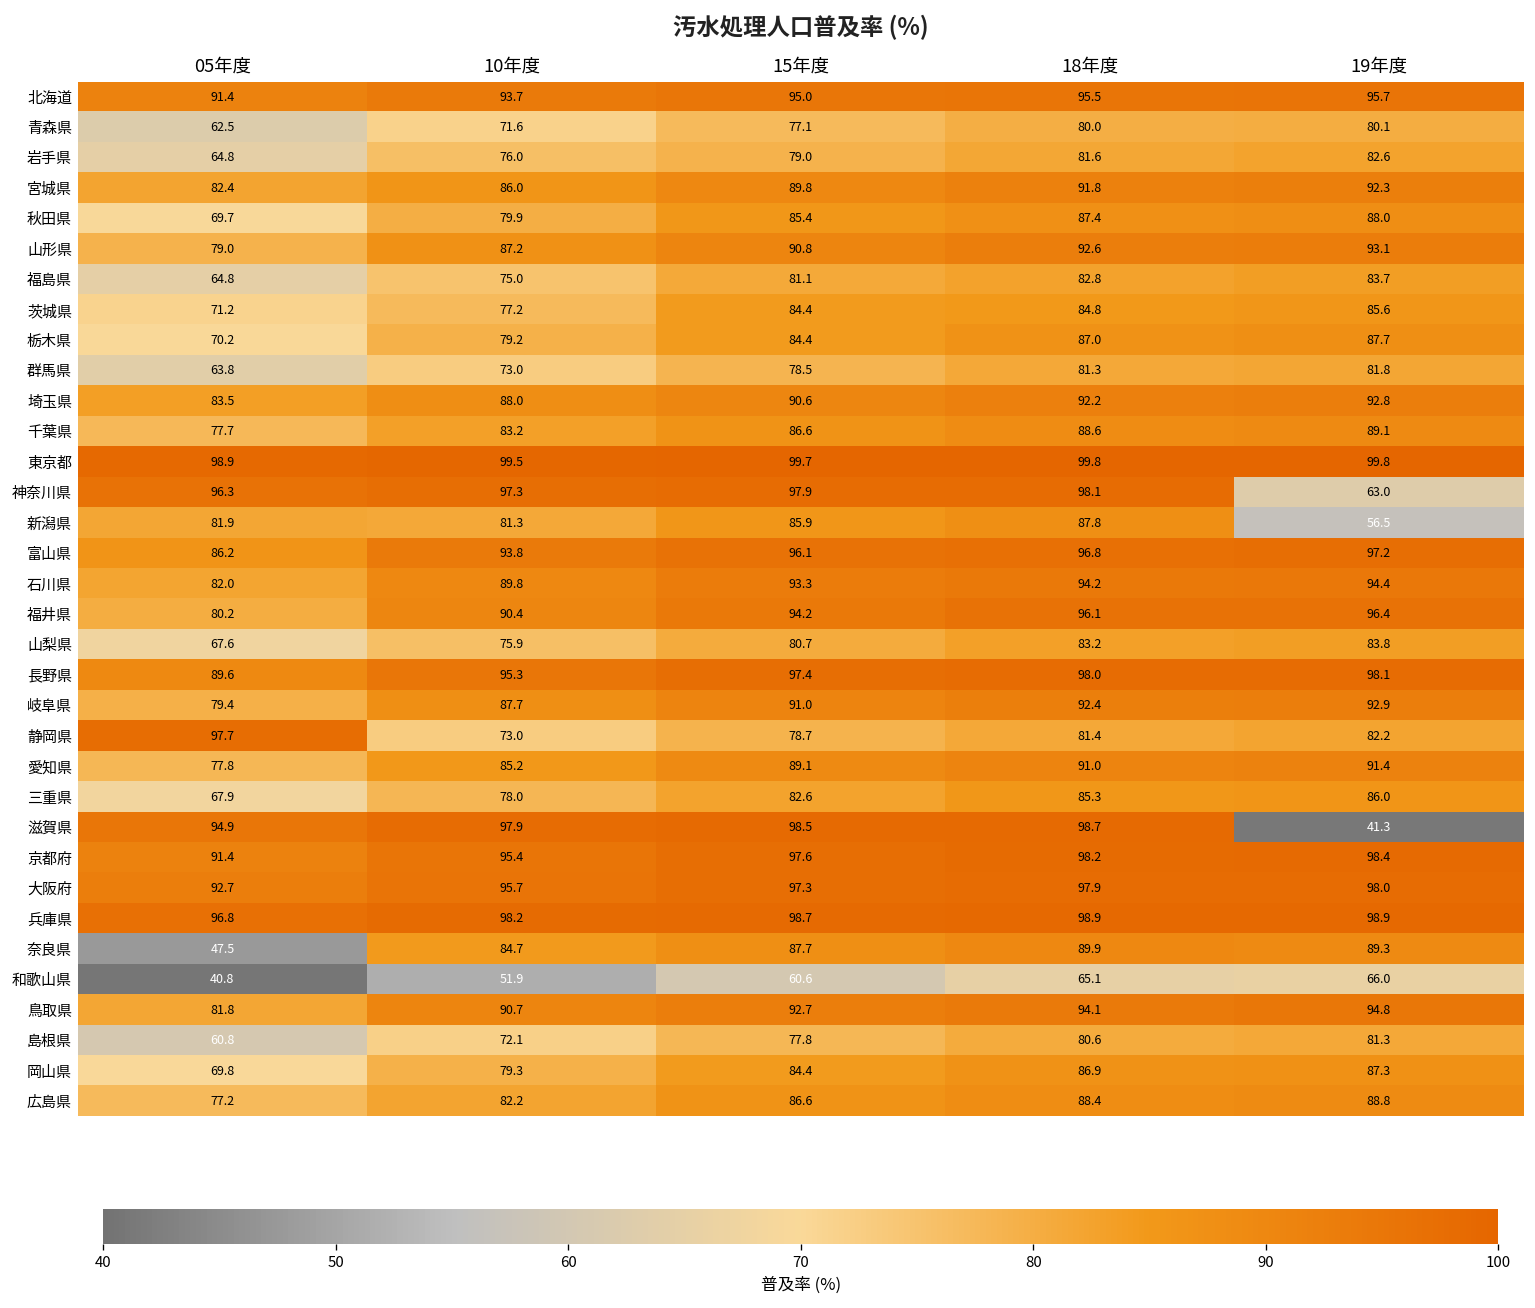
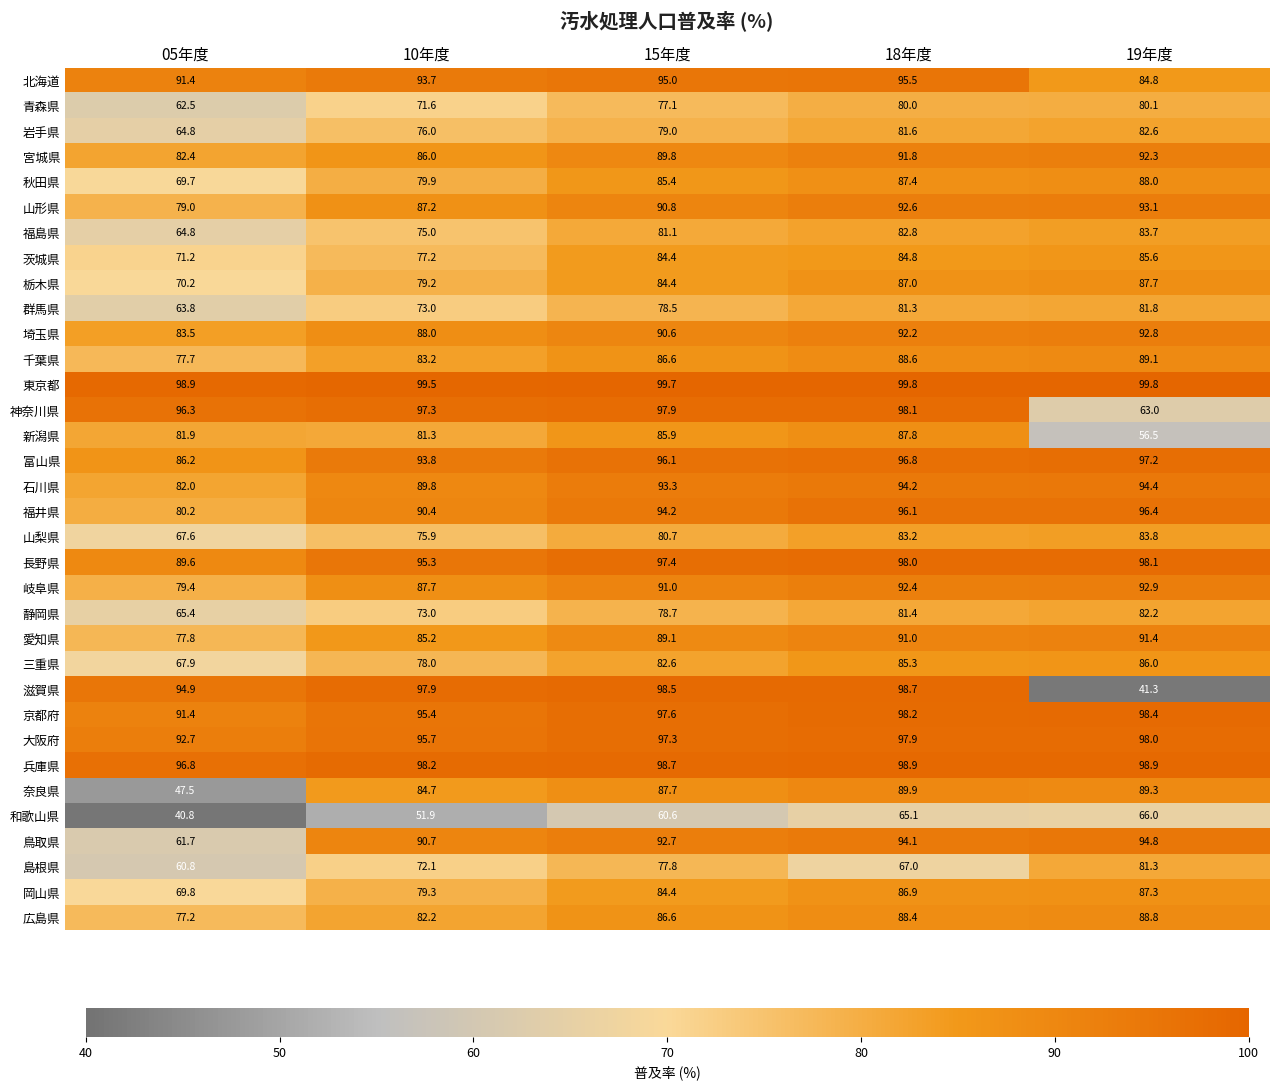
  {
    "北海道": {
      "05年度": 91.4,
      "10年度": 93.7,
      "15年度": 95.0,
      "18年度": 95.5,
-     "19年度": 95.7
+     "19年度": 84.8
    },
    "青森県": {
      "05年度": 62.5,
      "10年度": 71.6,
      "15年度": 77.1,
      "18年度": 80.0,
      "19年度": 80.1
    },
    "岩手県": {
      "05年度": 64.8,
      "10年度": 76.0,
      "15年度": 79.0,
      "18年度": 81.6,
      "19年度": 82.6
    },
    "宮城県": {
      "05年度": 82.4,
      "10年度": 86.0,
      "15年度": 89.8,
      "18年度": 91.8,
      "19年度": 92.3
    },
    "秋田県": {
      "05年度": 69.7,
      "10年度": 79.9,
      "15年度": 85.4,
      "18年度": 87.4,
      "19年度": 88.0
    },
    "山形県": {
      "05年度": 79.0,
      "10年度": 87.2,
      "15年度": 90.8,
      "18年度": 92.6,
      "19年度": 93.1
    },
    "福島県": {
      "05年度": 64.8,
      "10年度": 75.0,
      "15年度": 81.1,
      "18年度": 82.8,
      "19年度": 83.7
    },
    "茨城県": {
      "05年度": 71.2,
      "10年度": 77.2,
      "15年度": 84.4,
      "18年度": 84.8,
      "19年度": 85.6
    },
    "栃木県": {
      "05年度": 70.2,
      "10年度": 79.2,
      "15年度": 84.4,
      "18年度": 87.0,
      "19年度": 87.7
    },
    "群馬県": {
      "05年度": 63.8,
      "10年度": 73.0,
      "15年度": 78.5,
      "18年度": 81.3,
      "19年度": 81.8
    },
    "埼玉県": {
      "05年度": 83.5,
      "10年度": 88.0,
      "15年度": 90.6,
      "18年度": 92.2,
      "19年度": 92.8
    },
    "千葉県": {
      "05年度": 77.7,
      "10年度": 83.2,
      "15年度": 86.6,
      "18年度": 88.6,
      "19年度": 89.1
    },
    "東京都": {
      "05年度": 98.9,
      "10年度": 99.5,
      "15年度": 99.7,
      "18年度": 99.8,
      "19年度": 99.8
    },
    "神奈川県": {
      "05年度": 96.3,
      "10年度": 97.3,
      "15年度": 97.9,
      "18年度": 98.1,
      "19年度": 63.0
    },
    "新潟県": {
      "05年度": 81.9,
      "10年度": 81.3,
      "15年度": 85.9,
      "18年度": 87.8,
      "19年度": 56.5
    },
    "富山県": {
      "05年度": 86.2,
      "10年度": 93.8,
      "15年度": 96.1,
      "18年度": 96.8,
      "19年度": 97.2
    },
    "石川県": {
      "05年度": 82.0,
      "10年度": 89.8,
      "15年度": 93.3,
      "18年度": 94.2,
      "19年度": 94.4
    },
    "福井県": {
      "05年度": 80.2,
      "10年度": 90.4,
      "15年度": 94.2,
      "18年度": 96.1,
      "19年度": 96.4
    },
    "山梨県": {
      "05年度": 67.6,
      "10年度": 75.9,
      "15年度": 80.7,
      "18年度": 83.2,
      "19年度": 83.8
    },
    "長野県": {
      "05年度": 89.6,
      "10年度": 95.3,
      "15年度": 97.4,
      "18年度": 98.0,
      "19年度": 98.1
    },
    "岐阜県": {
      "05年度": 79.4,
      "10年度": 87.7,
      "15年度": 91.0,
      "18年度": 92.4,
      "19年度": 92.9
    },
    "静岡県": {
-     "05年度": 97.7,
+     "05年度": 65.4,
      "10年度": 73.0,
      "15年度": 78.7,
      "18年度": 81.4,
      "19年度": 82.2
    },
    "愛知県": {
      "05年度": 77.8,
      "10年度": 85.2,
      "15年度": 89.1,
      "18年度": 91.0,
      "19年度": 91.4
    },
    "三重県": {
      "05年度": 67.9,
      "10年度": 78.0,
      "15年度": 82.6,
      "18年度": 85.3,
      "19年度": 86.0
    },
    "滋賀県": {
      "05年度": 94.9,
      "10年度": 97.9,
      "15年度": 98.5,
      "18年度": 98.7,
      "19年度": 41.3
    },
    "京都府": {
      "05年度": 91.4,
      "10年度": 95.4,
      "15年度": 97.6,
      "18年度": 98.2,
      "19年度": 98.4
    },
    "大阪府": {
      "05年度": 92.7,
      "10年度": 95.7,
      "15年度": 97.3,
      "18年度": 97.9,
      "19年度": 98.0
    },
    "兵庫県": {
      "05年度": 96.8,
      "10年度": 98.2,
      "15年度": 98.7,
      "18年度": 98.9,
      "19年度": 98.9
    },
    "奈良県": {
      "05年度": 47.5,
      "10年度": 84.7,
      "15年度": 87.7,
      "18年度": 89.9,
      "19年度": 89.3
    },
    "和歌山県": {
      "05年度": 40.8,
      "10年度": 51.9,
      "15年度": 60.6,
      "18年度": 65.1,
      "19年度": 66.0
    },
    "鳥取県": {
-     "05年度": 81.8,
+     "05年度": 61.7,
      "10年度": 90.7,
      "15年度": 92.7,
      "18年度": 94.1,
      "19年度": 94.8
    },
    "島根県": {
      "05年度": 60.8,
      "10年度": 72.1,
      "15年度": 77.8,
-     "18年度": 80.6,
+     "18年度": 67.0,
      "19年度": 81.3
    },
    "岡山県": {
      "05年度": 69.8,
      "10年度": 79.3,
      "15年度": 84.4,
      "18年度": 86.9,
      "19年度": 87.3
    },
    "広島県": {
      "05年度": 77.2,
      "10年度": 82.2,
      "15年度": 86.6,
      "18年度": 88.4,
      "19年度": 88.8
    }
  }
